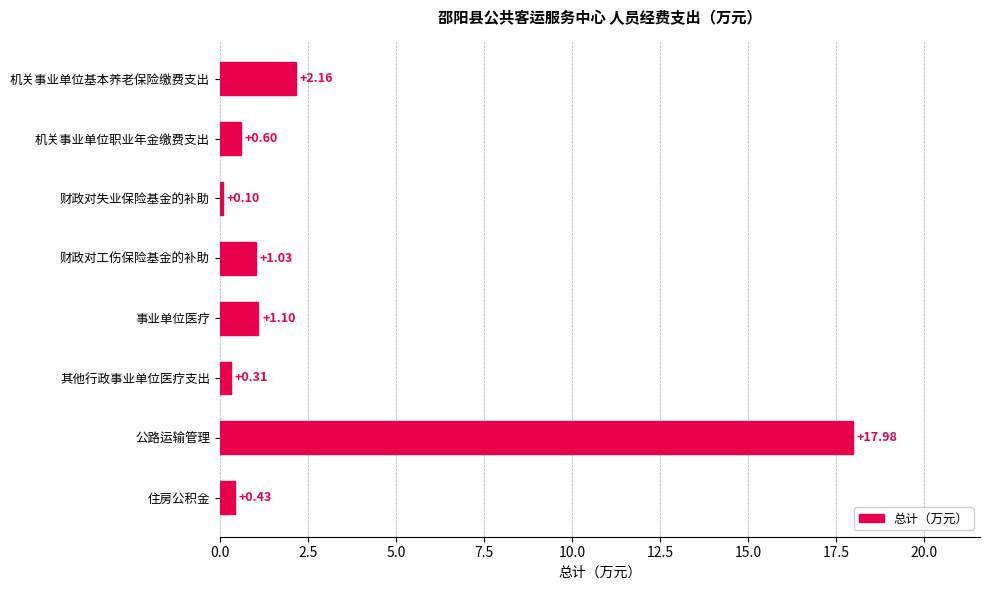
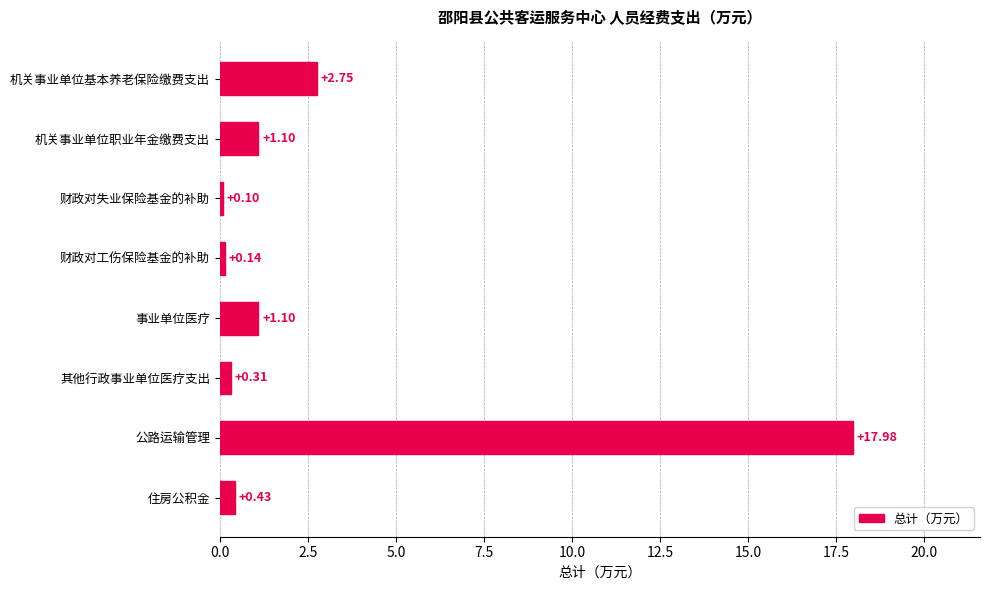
  {
-   "机关事业单位基本养老保险缴费支出": "+2.16",
-   "机关事业单位职业年金缴费支出": "+0.60",
+   "机关事业单位基本养老保险缴费支出": "+2.75",
+   "机关事业单位职业年金缴费支出": "+1.10",
    "财政对失业保险基金的补助": "+0.10",
-   "财政对工伤保险基金的补助": "+1.03",
+   "财政对工伤保险基金的补助": "+0.14",
    "事业单位医疗": "+1.10",
    "其他行政事业单位医疗支出": "+0.31",
    "公路运输管理": "+17.98",
    "住房公积金": "+0.43"
  }
